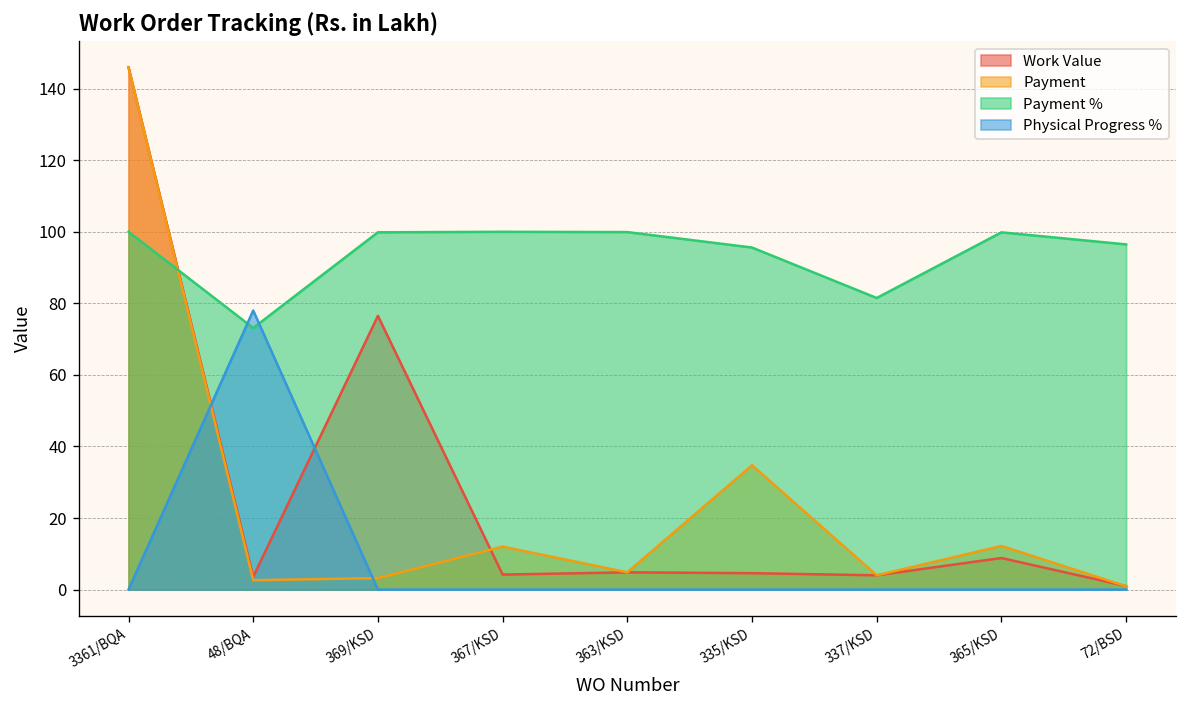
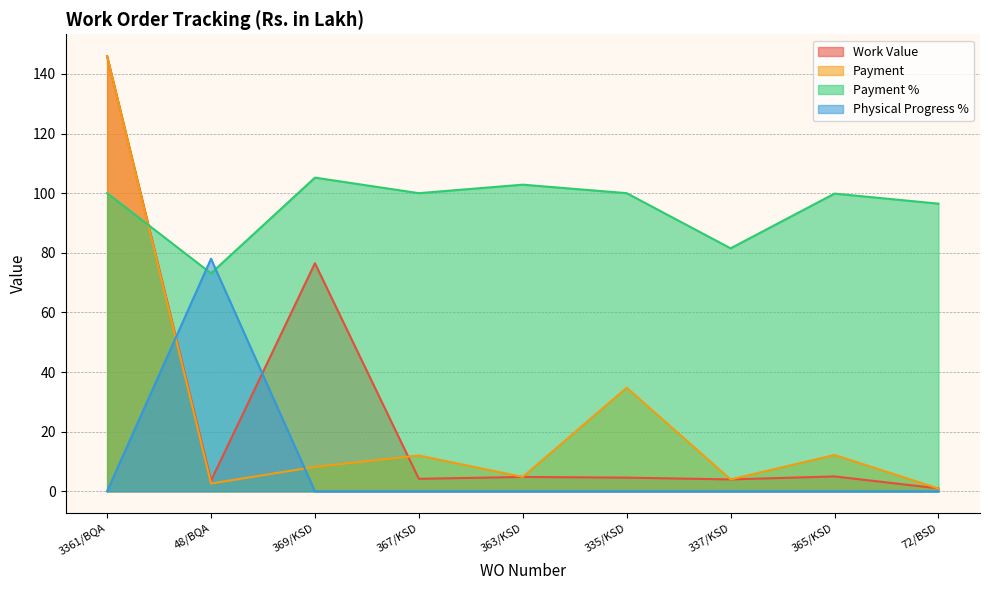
  {
    "Work Value": {
      "48/BQA": 4,
      "369/KSD": 77,
      "367/KSD": 4,
      "335/KSD": 5,
-     "365/KSD": 9
+     "365/KSD": 5
    },
    "Payment": {
      "48/BQA": 3,
-     "369/KSD": 3,
+     "369/KSD": 8,
      "367/KSD": 12,
      "335/KSD": 35,
      "365/KSD": 12
    },
    "Payment %": {
      "3361/BQA": 100,
      "48/BQA": 73,
-     "369/KSD": 100,
+     "369/KSD": 105,
      "367/KSD": 100,
-     "363/KSD": 100,
-     "335/KSD": 96,
+     "363/KSD": 103,
+     "335/KSD": 100,
      "337/KSD": 82,
      "365/KSD": 100,
      "72/BSD": 96
    },
    "Physical Progress %": {
      "3361/BQA": 0,
      "48/BQA": 78,
      "369/KSD": 0,
      "367/KSD": 0,
      "363/KSD": 0,
      "335/KSD": 0,
      "337/KSD": 0,
      "365/KSD": 0,
      "72/BSD": 0
    }
  }
